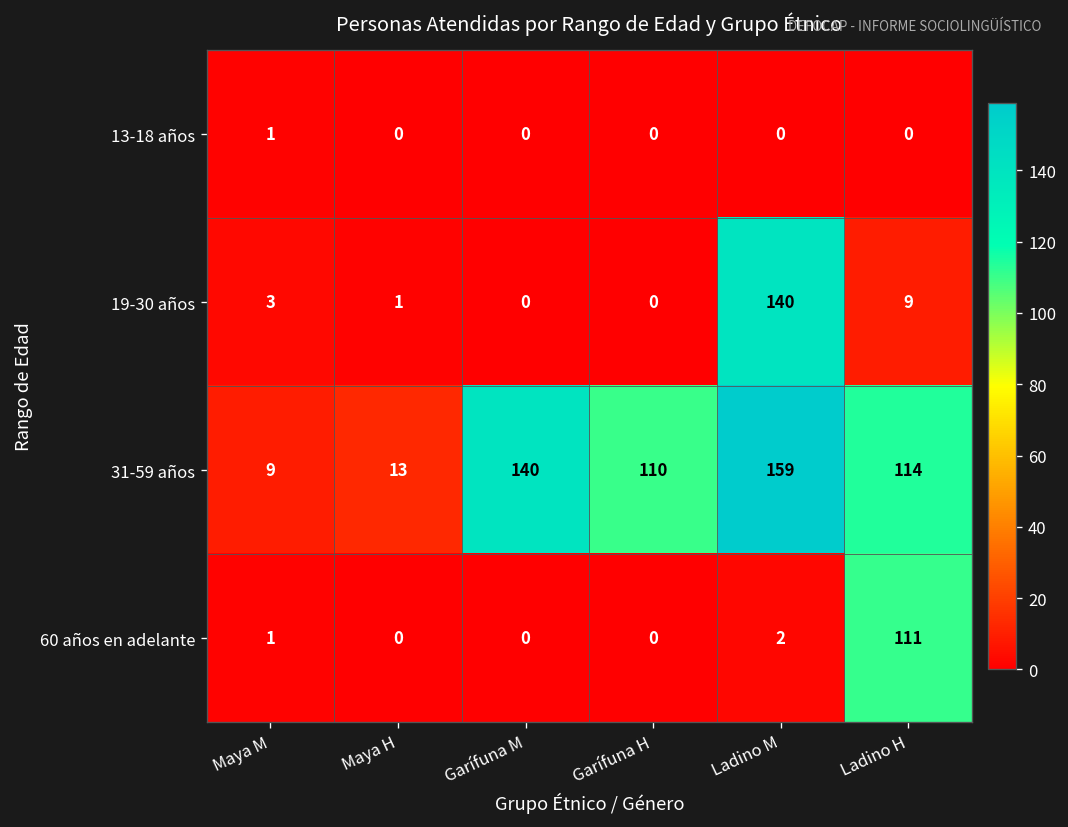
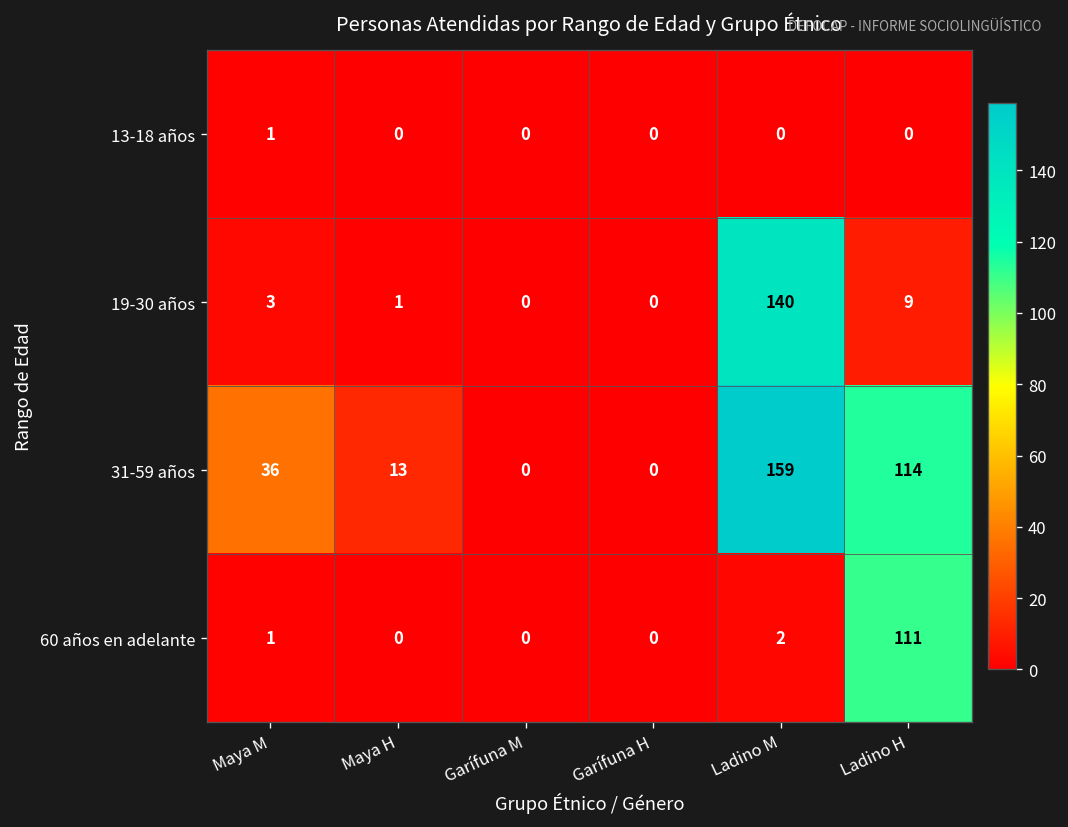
  {
    "13-18 años": {
      "Maya M": 1,
      "Maya H": 0,
      "Garífuna M": 0,
      "Garífuna H": 0,
      "Ladino M": 0,
      "Ladino H": 0
    },
    "19-30 años": {
      "Maya M": 3,
      "Maya H": 1,
      "Garífuna M": 0,
      "Garífuna H": 0,
      "Ladino M": 140,
      "Ladino H": 9
    },
    "31-59 años": {
-     "Maya M": 9,
+     "Maya M": 36,
      "Maya H": 13,
-     "Garífuna M": 140,
-     "Garífuna H": 110,
+     "Garífuna M": 0,
+     "Garífuna H": 0,
      "Ladino M": 159,
      "Ladino H": 114
    },
    "60 años en adelante": {
      "Maya M": 1,
      "Maya H": 0,
      "Garífuna M": 0,
      "Garífuna H": 0,
      "Ladino M": 2,
      "Ladino H": 111
    }
  }
